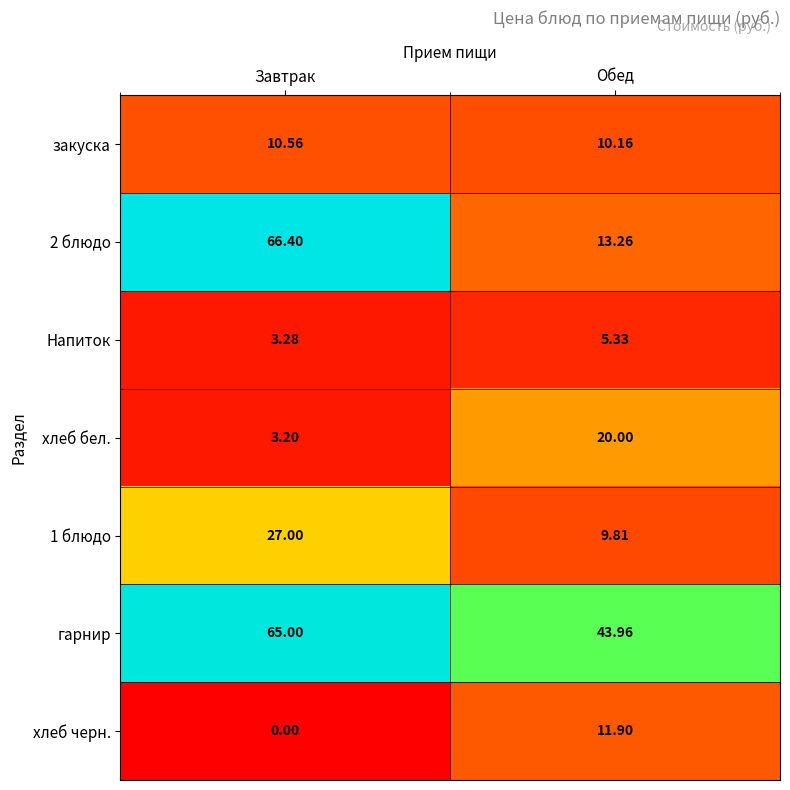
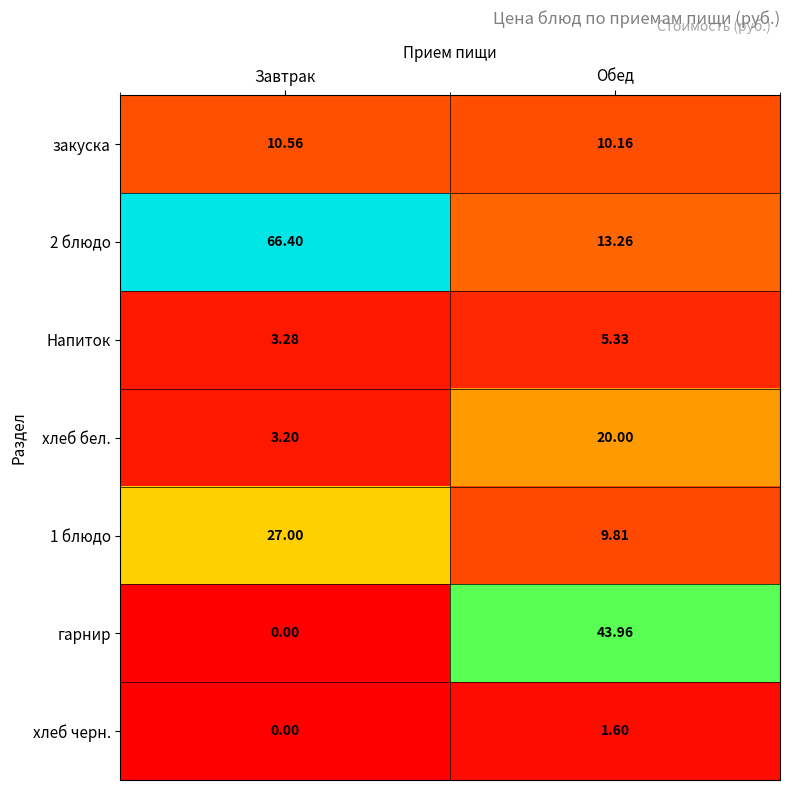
  {
    "закуска": {
      "Завтрак": 10.56,
      "Обед": 10.16
    },
    "2 блюдо": {
      "Завтрак": 66.40,
      "Обед": 13.26
    },
    "Напиток": {
      "Завтрак": 3.28,
      "Обед": 5.33
    },
    "хлеб бел.": {
      "Завтрак": 3.20,
      "Обед": 20.00
    },
    "1 блюдо": {
      "Завтрак": 27.00,
      "Обед": 9.81
    },
    "гарнир": {
-     "Завтрак": 65.00,
+     "Завтрак": 0.00,
      "Обед": 43.96
    },
    "хлеб черн.": {
      "Завтрак": 0.00,
-     "Обед": 11.90
+     "Обед": 1.60
    }
  }
